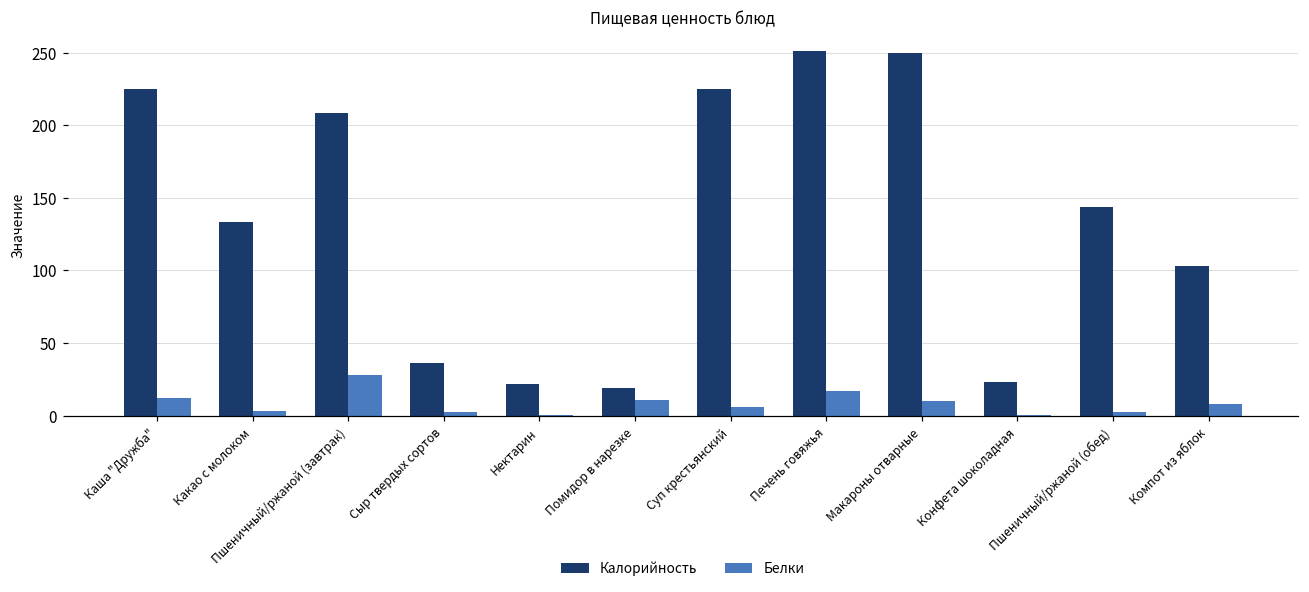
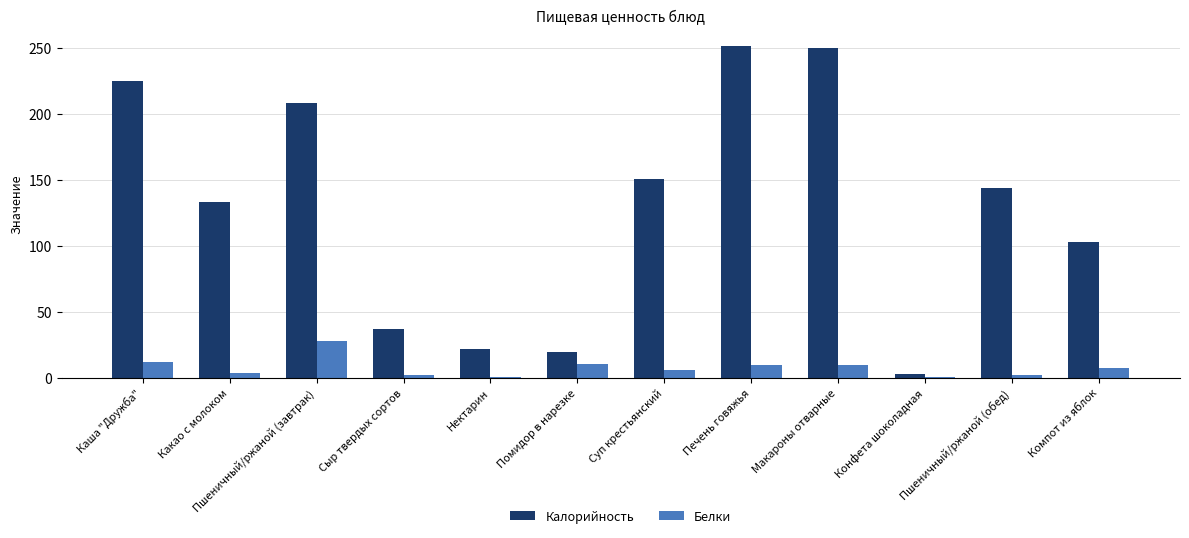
  {
    "Калорийность": {
      "Каша \"Дружба\"": 225,
      "Какао с молоком": 133,
      "Пшеничный/ржаной (завтрак)": 208,
      "Сыр твердых сортов": 37,
      "Нектарин": 22,
      "Помидор в нарезке": 19,
-     "Суп крестьянский": 225,
+     "Суп крестьянский": 151,
      "Печень говяжья": 251,
      "Макароны отварные": 250,
-     "Конфета шоколадная": 24,
+     "Конфета шоколадная": 3,
      "Пшеничный/ржаной (обед)": 144,
      "Компот из яблок": 103
    },
    "Белки": {
      "Каша \"Дружба\"": 12,
      "Какао с молоком": 4,
      "Пшеничный/ржаной (завтрак)": 28,
      "Сыр твердых сортов": 2,
      "Помидор в нарезке": 11,
      "Суп крестьянский": 6,
-     "Печень говяжья": 17,
+     "Печень говяжья": 10,
      "Макароны отварные": 10,
      "Пшеничный/ржаной (обед)": 2,
      "Компот из яблок": 8
    }
  }
